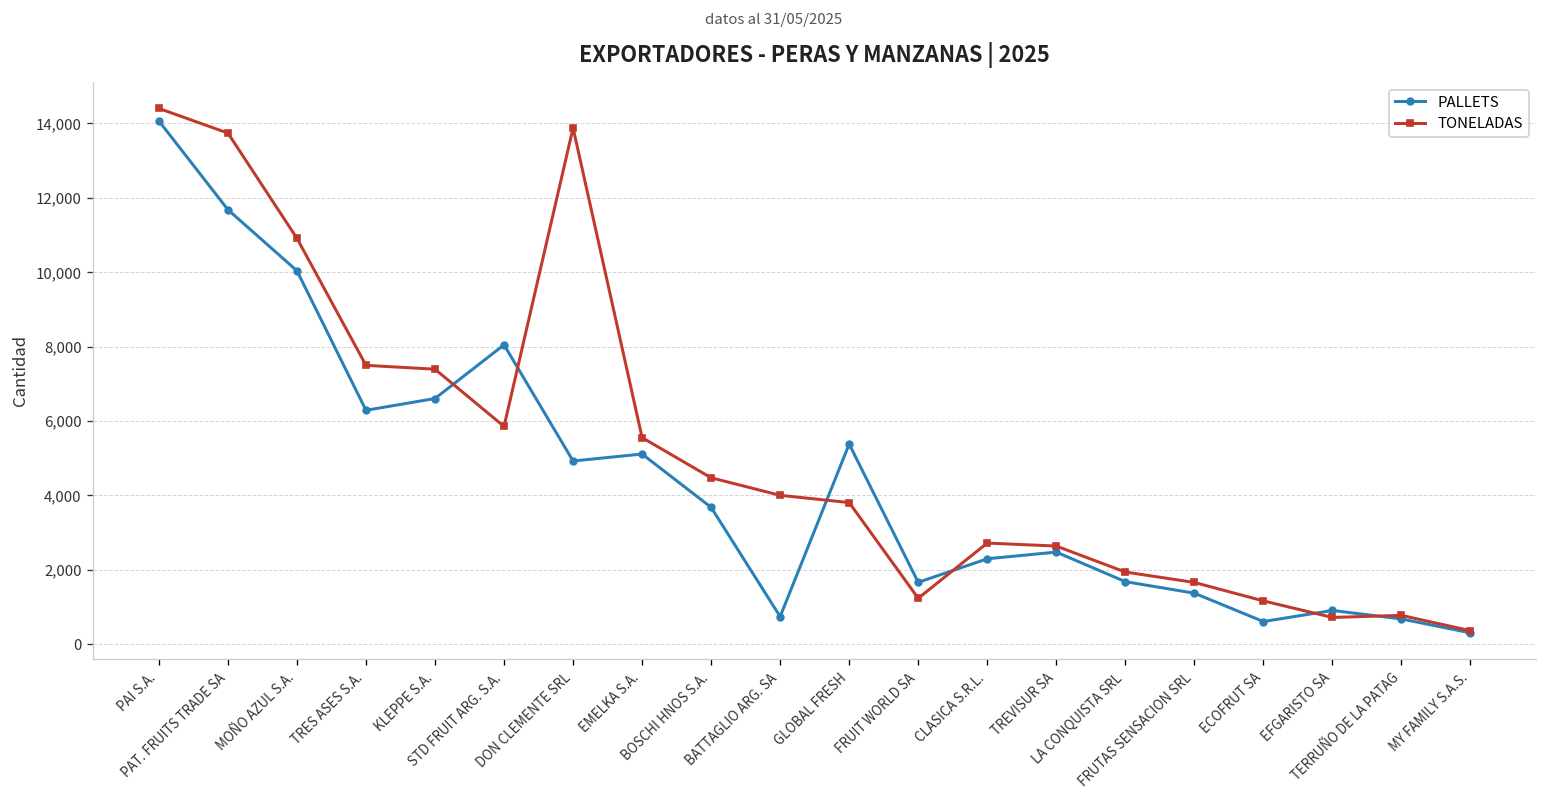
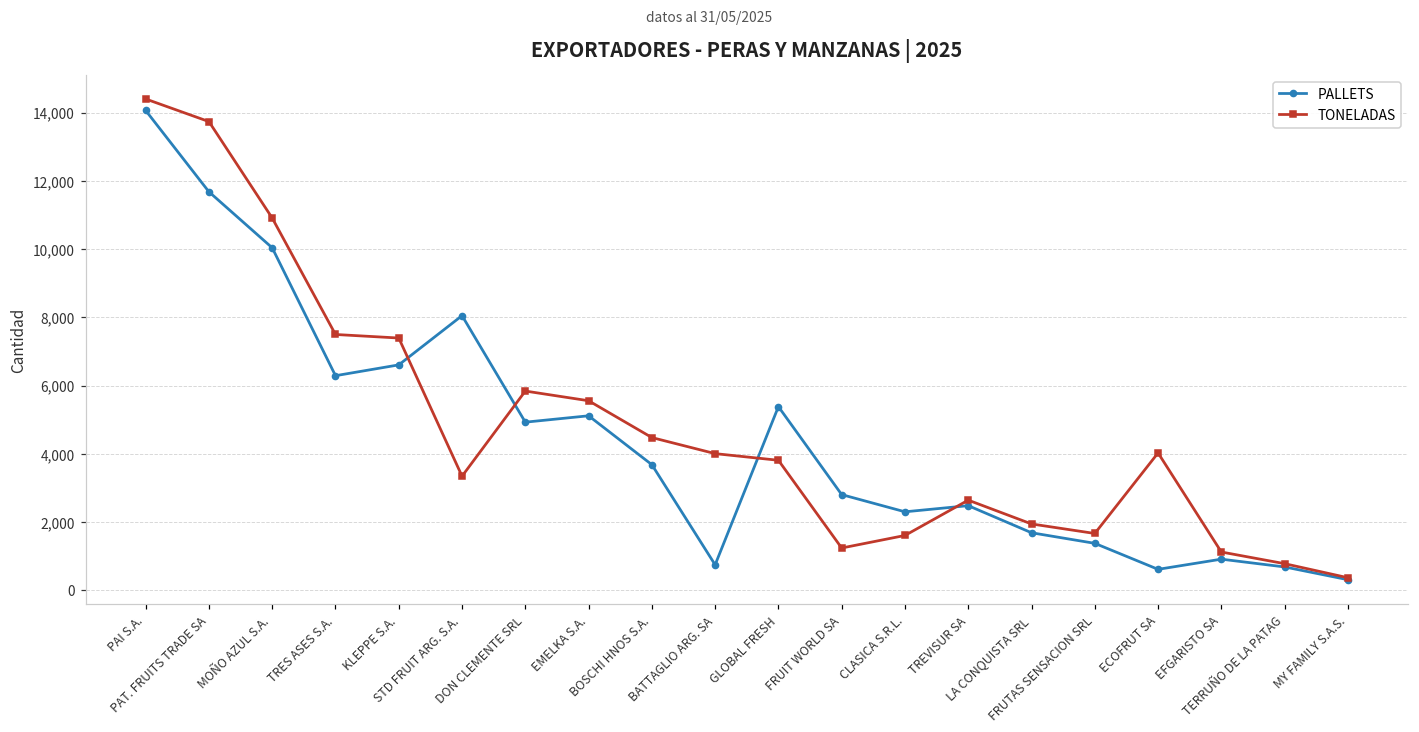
  {
    "PALLETS": {
      "PAI S.A.": "14,100",
      "PAT. FRUITS TRADE SA": "11,700",
      "MOÑO AZUL S.A.": "10,000",
      "TRES ASES S.A.": "6,300",
      "KLEPPE S.A.": "6,600",
      "STD FRUIT ARG. S.A.": "8,000",
      "DON CLEMENTE SRL": "4,900",
      "EMELKA S.A.": "5,100",
      "BOSCHI HNOS S.A.": "3,700",
      "BATTAGLIO ARG. SA": "700",
      "GLOBAL FRESH": "5,400",
-     "FRUIT WORLD SA": "1,700",
+     "FRUIT WORLD SA": "2,800",
      "CLASICA S.R.L.": "2,300",
      "TREVISUR SA": "2,500",
      "LA CONQUISTA SRL": "1,700",
      "FRUTAS SENSACION SRL": "1,400",
      "ECOFRUT SA": "600",
      "EFGARISTO SA": "900",
      "TERRUÑO DE LA PATAG": "700"
    },
    "TONELADAS": {
      "PAI S.A.": "14,400",
      "PAT. FRUITS TRADE SA": "13,700",
      "MOÑO AZUL S.A.": "10,900",
      "TRES ASES S.A.": "7,500",
      "KLEPPE S.A.": "7,400",
-     "STD FRUIT ARG. S.A.": "5,900",
-     "DON CLEMENTE SRL": "13,900",
+     "STD FRUIT ARG. S.A.": "3,300",
+     "DON CLEMENTE SRL": "5,800",
      "EMELKA S.A.": "5,600",
      "BOSCHI HNOS S.A.": "4,500",
      "BATTAGLIO ARG. SA": "4,000",
      "GLOBAL FRESH": "3,800",
      "FRUIT WORLD SA": "1,200",
-     "CLASICA S.R.L.": "2,700",
+     "CLASICA S.R.L.": "1,600",
      "TREVISUR SA": "2,600",
      "LA CONQUISTA SRL": "1,900",
      "FRUTAS SENSACION SRL": "1,700",
-     "ECOFRUT SA": "1,200",
-     "EFGARISTO SA": "700",
+     "ECOFRUT SA": "4,000",
+     "EFGARISTO SA": "1,100",
      "TERRUÑO DE LA PATAG": "800"
    }
  }
